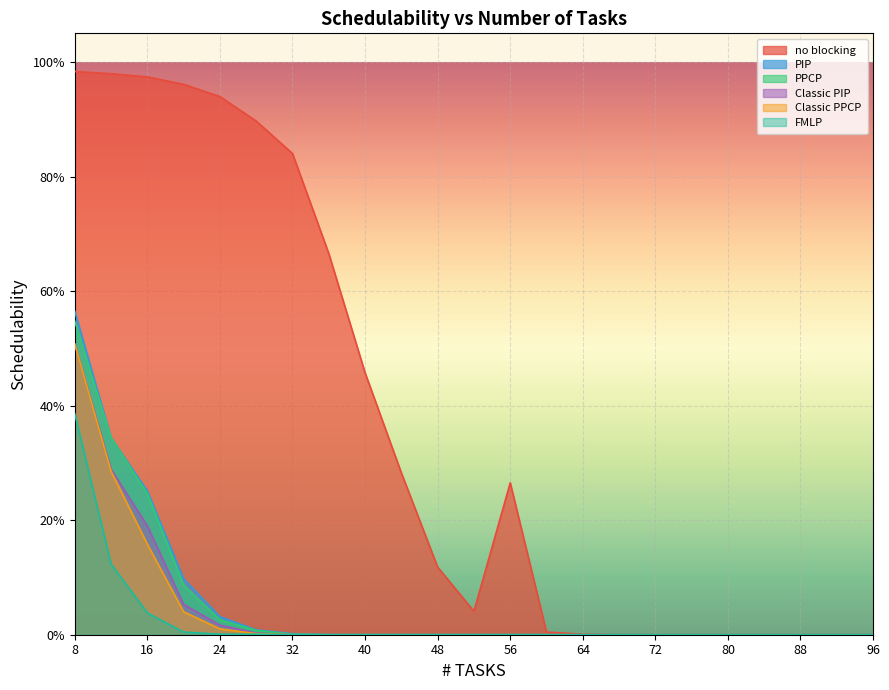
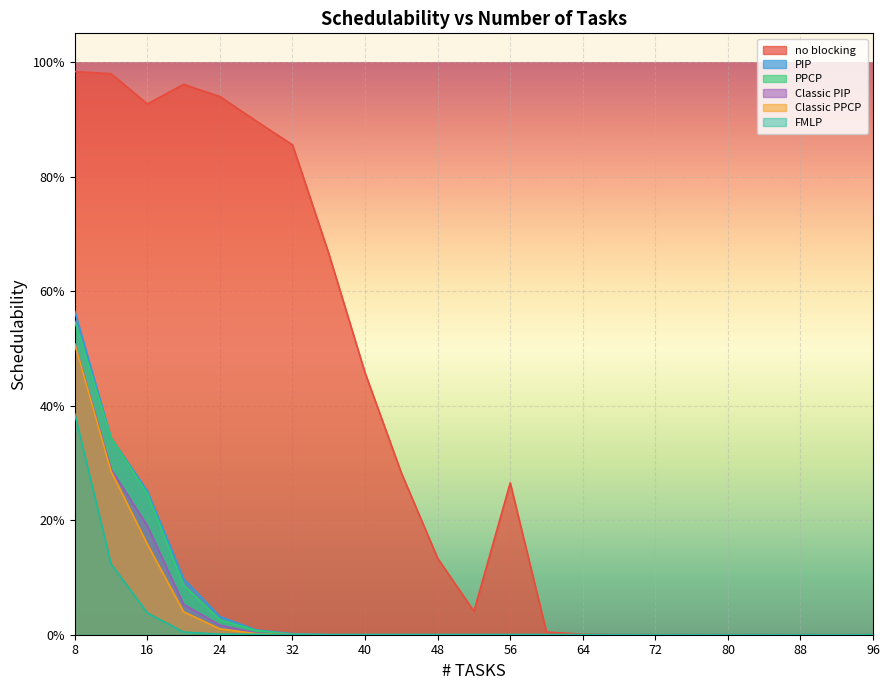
  {
    "no blocking": {
      "8": "98%",
-     "16": "97%",
+     "16": "93%",
      "24": "94%",
-     "32": "84%",
+     "32": "86%",
      "40": "46%",
-     "48": "12%",
+     "48": "13%",
      "56": "27%"
    },
    "PIP": {
      "8": "56%",
      "16": "25%",
      "24": "3%"
    },
    "Classic PIP": {
      "16": "19%",
      "24": "2%"
    },
    "Classic PPCP": {
      "16": "16%",
      "24": "1%"
    }
  }
